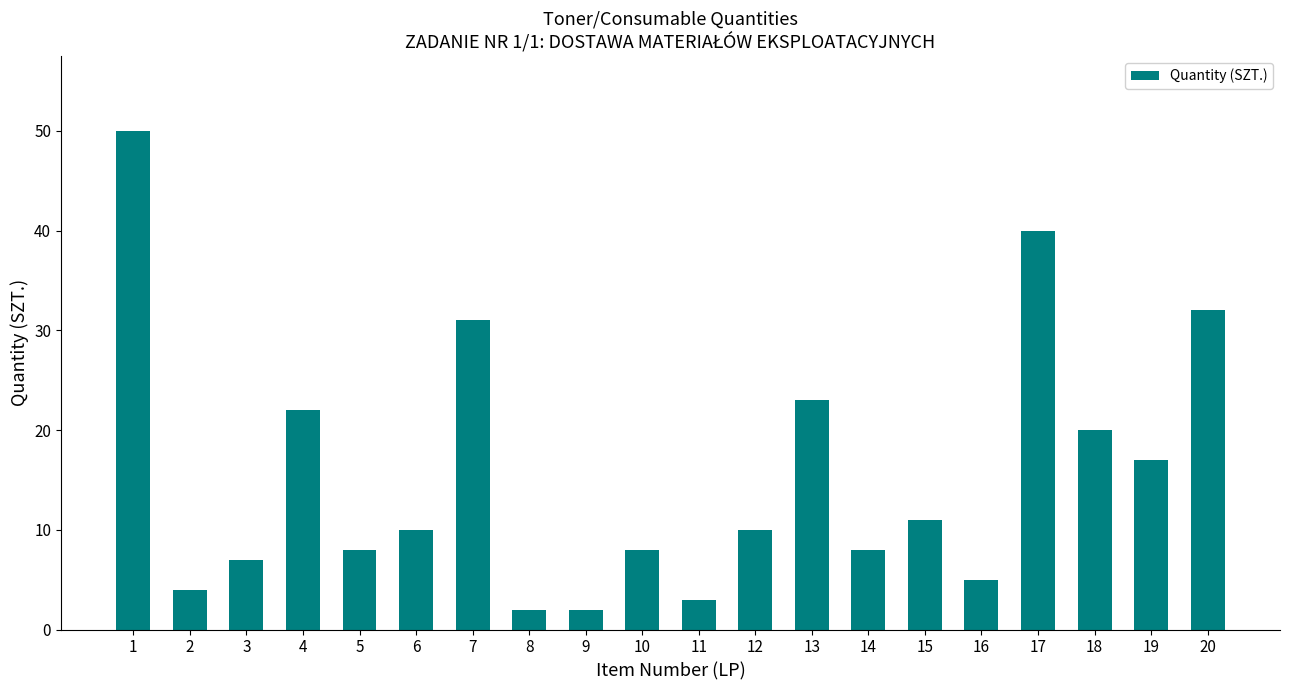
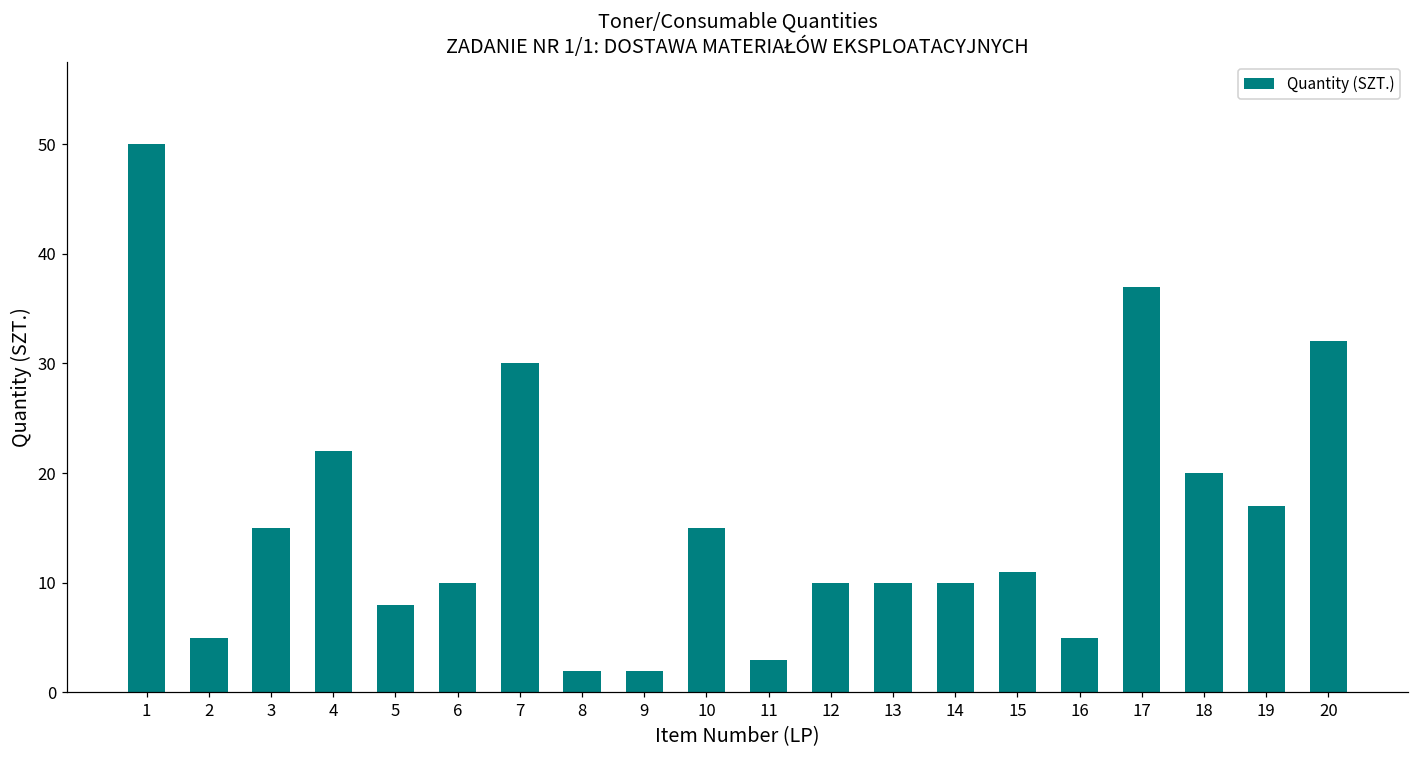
  {
    "1": 50,
-   "2": 4,
-   "3": 7,
+   "2": 5,
+   "3": 15,
    "4": 22,
    "5": 8,
    "6": 10,
-   "7": 31,
+   "7": 30,
    "8": 2,
    "9": 2,
-   "10": 8,
+   "10": 15,
    "11": 3,
    "12": 10,
-   "13": 23,
-   "14": 8,
+   "13": 10,
+   "14": 10,
    "15": 11,
    "16": 5,
-   "17": 40,
+   "17": 37,
    "18": 20,
    "19": 17,
    "20": 32
  }
